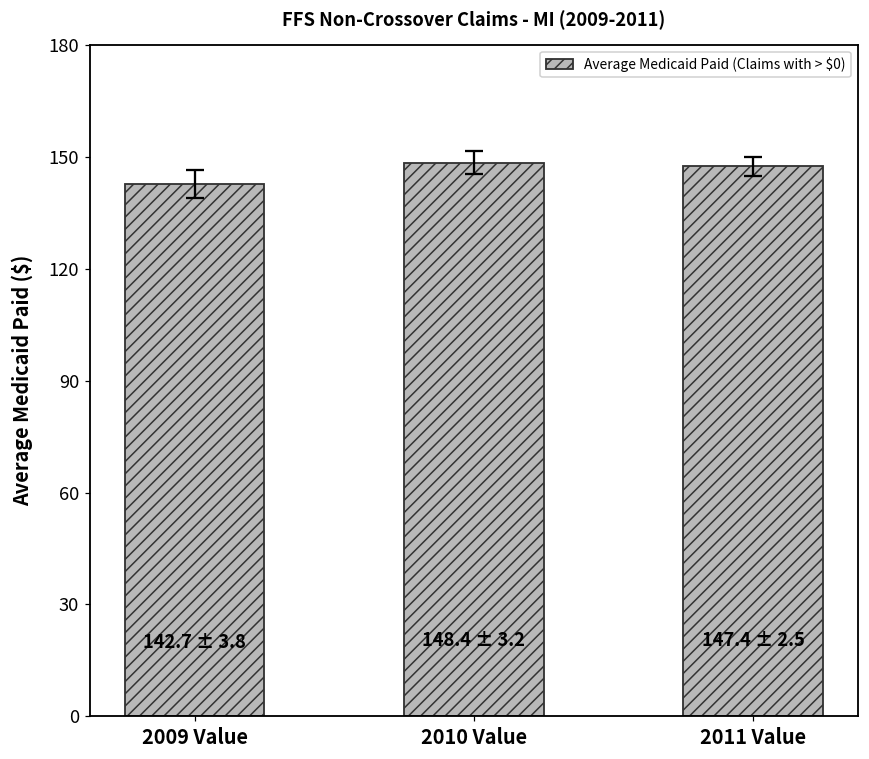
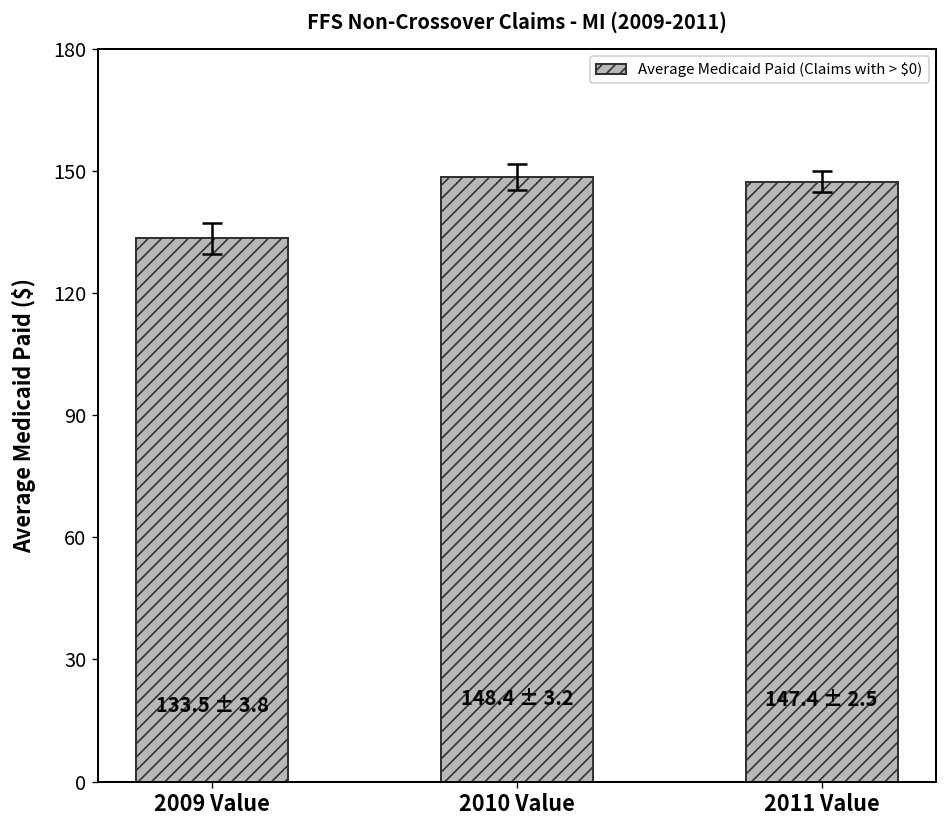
  {
    "Average Medicaid Paid (Claims with > $0)": {
-     "2009 Value": 142.7,
+     "2009 Value": 133.5,
      "2010 Value": 148.4,
      "2011 Value": 147.4
    }
  }
